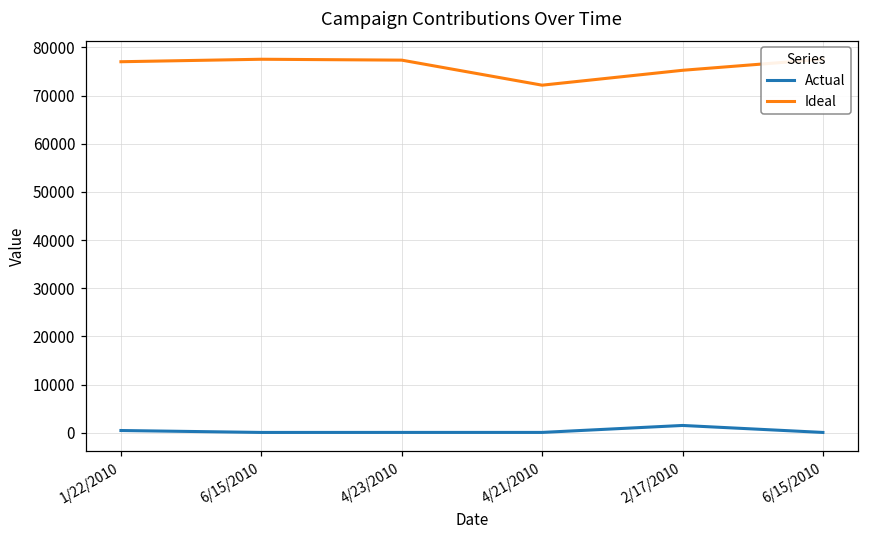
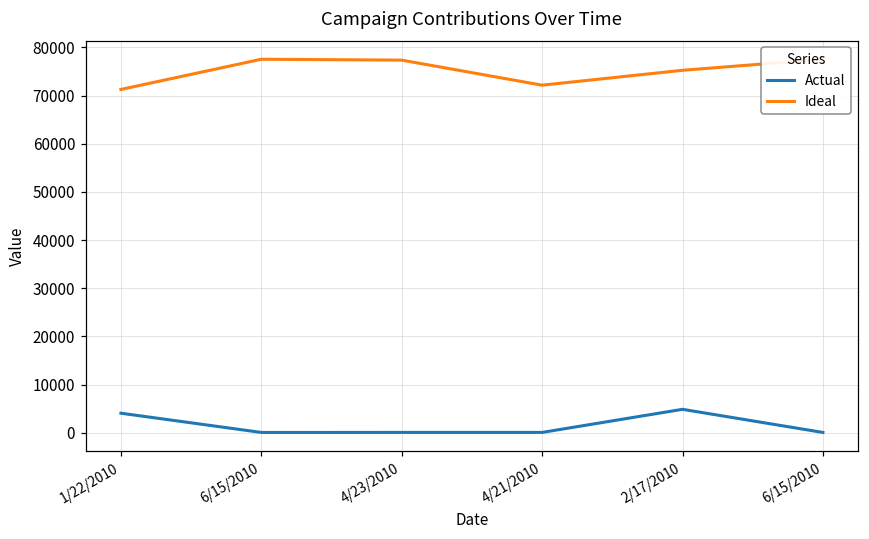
  {
    "Actual": {
-     "1/22/2010": 0,
+     "1/22/2010": 4000,
      "4/23/2010": 0,
      "4/21/2010": 0,
-     "2/17/2010": 2000
+     "2/17/2010": 5000
    },
    "Ideal": {
-     "1/22/2010": 77000,
+     "1/22/2010": 71000,
      "4/23/2010": 77000,
      "4/21/2010": 72000,
      "2/17/2010": 75000
    }
  }
